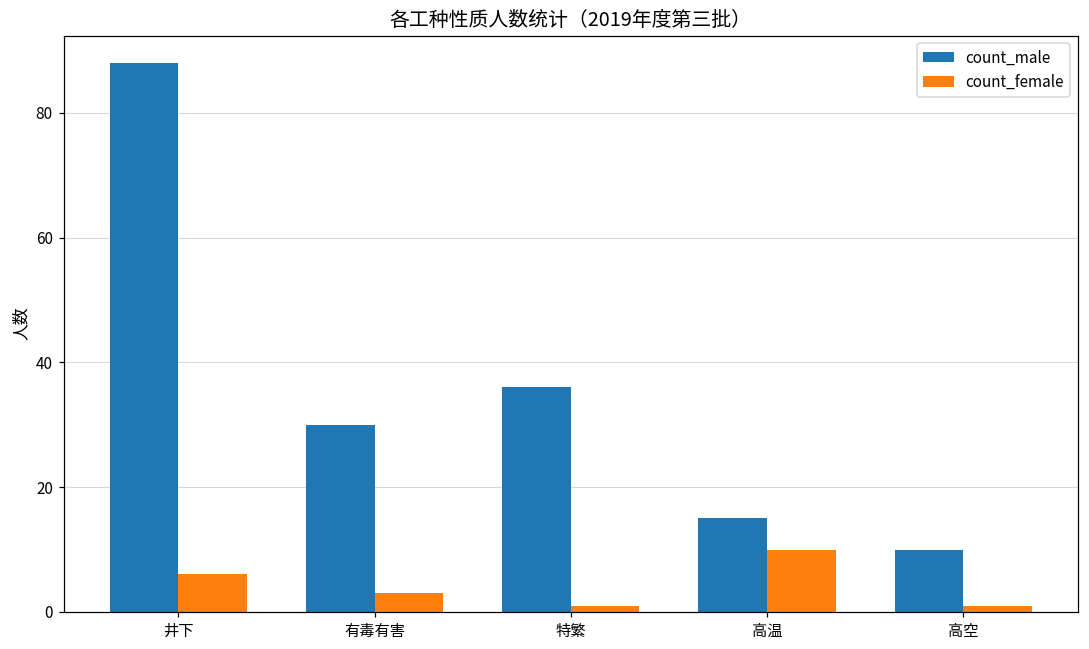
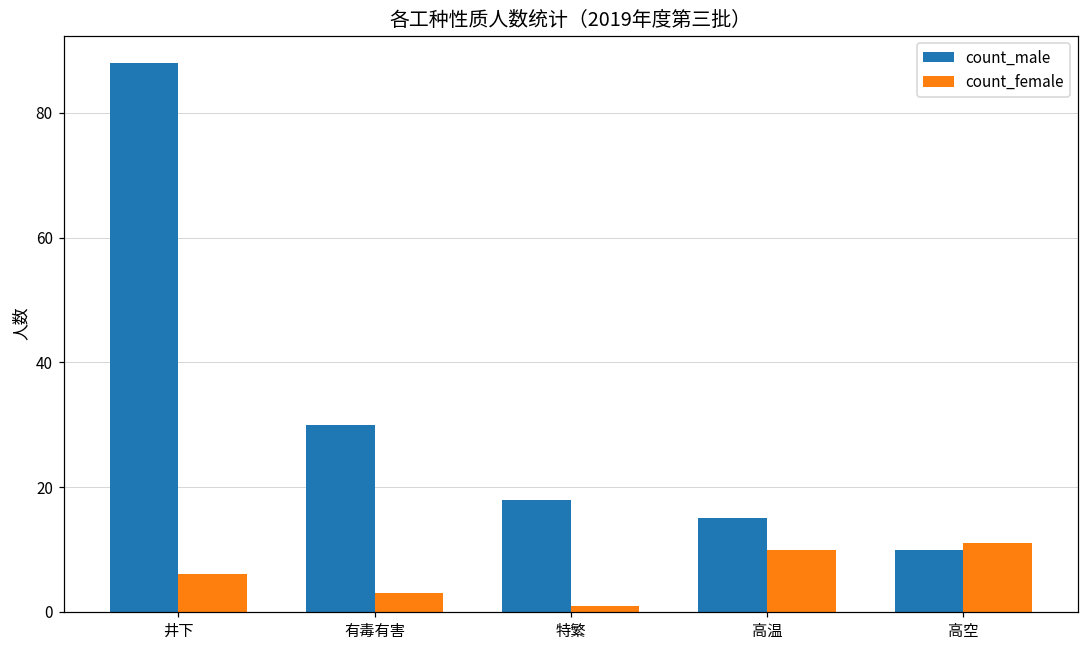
  {
    "count_male": {
      "井下": 88,
      "有毒有害": 30,
-     "特繁": 36,
+     "特繁": 18,
      "高温": 15,
      "高空": 10
    },
    "count_female": {
      "井下": 6,
      "有毒有害": 3,
      "特繁": 1,
      "高温": 10,
-     "高空": 1
+     "高空": 11
    }
  }
